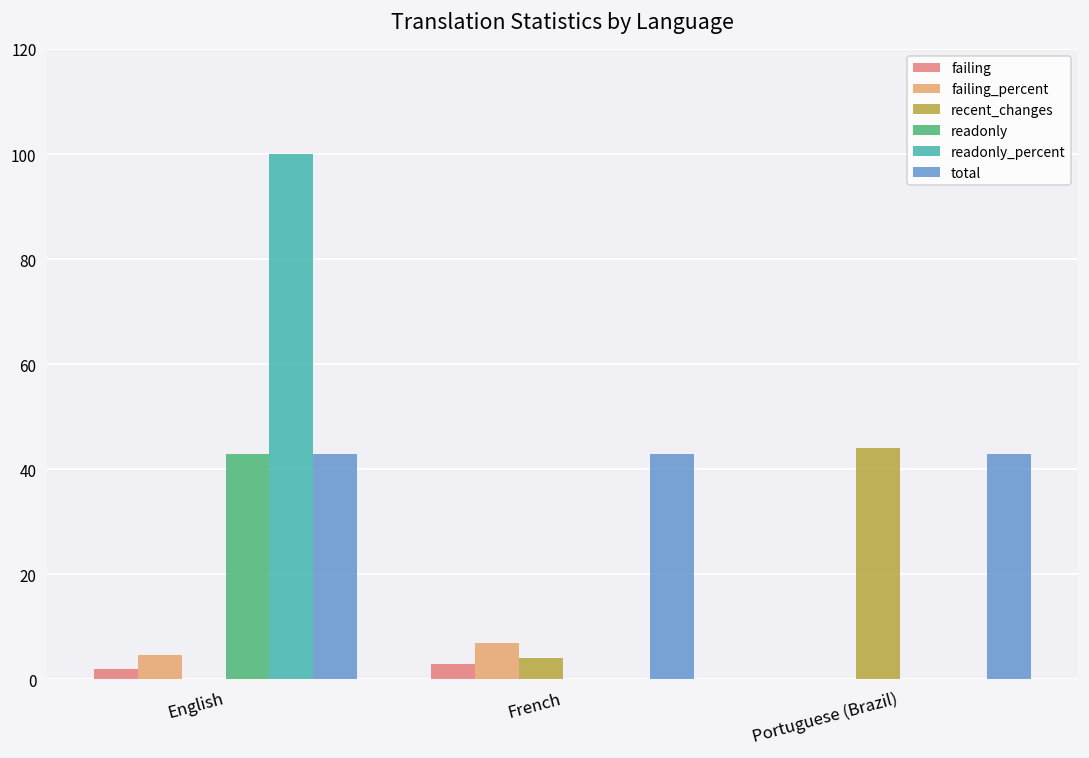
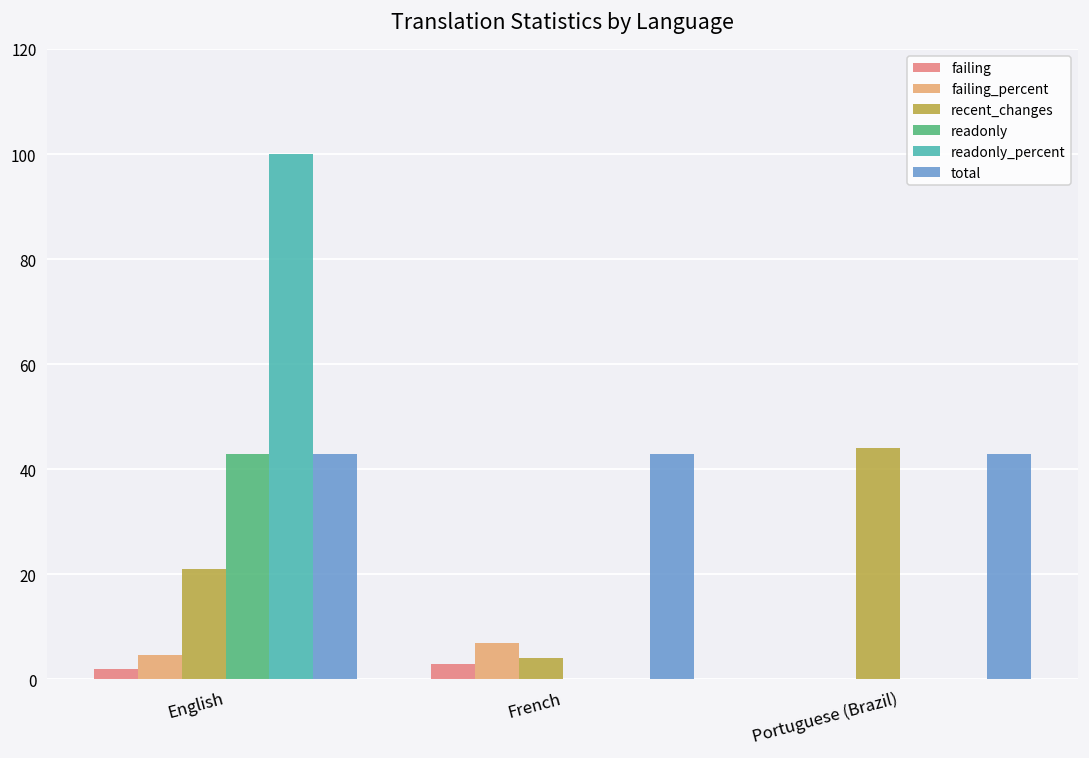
  {
    "recent_changes": {
-     "English": 0,
+     "English": 21,
      "French": 4,
      "Portuguese (Brazil)": 44
    }
  }
